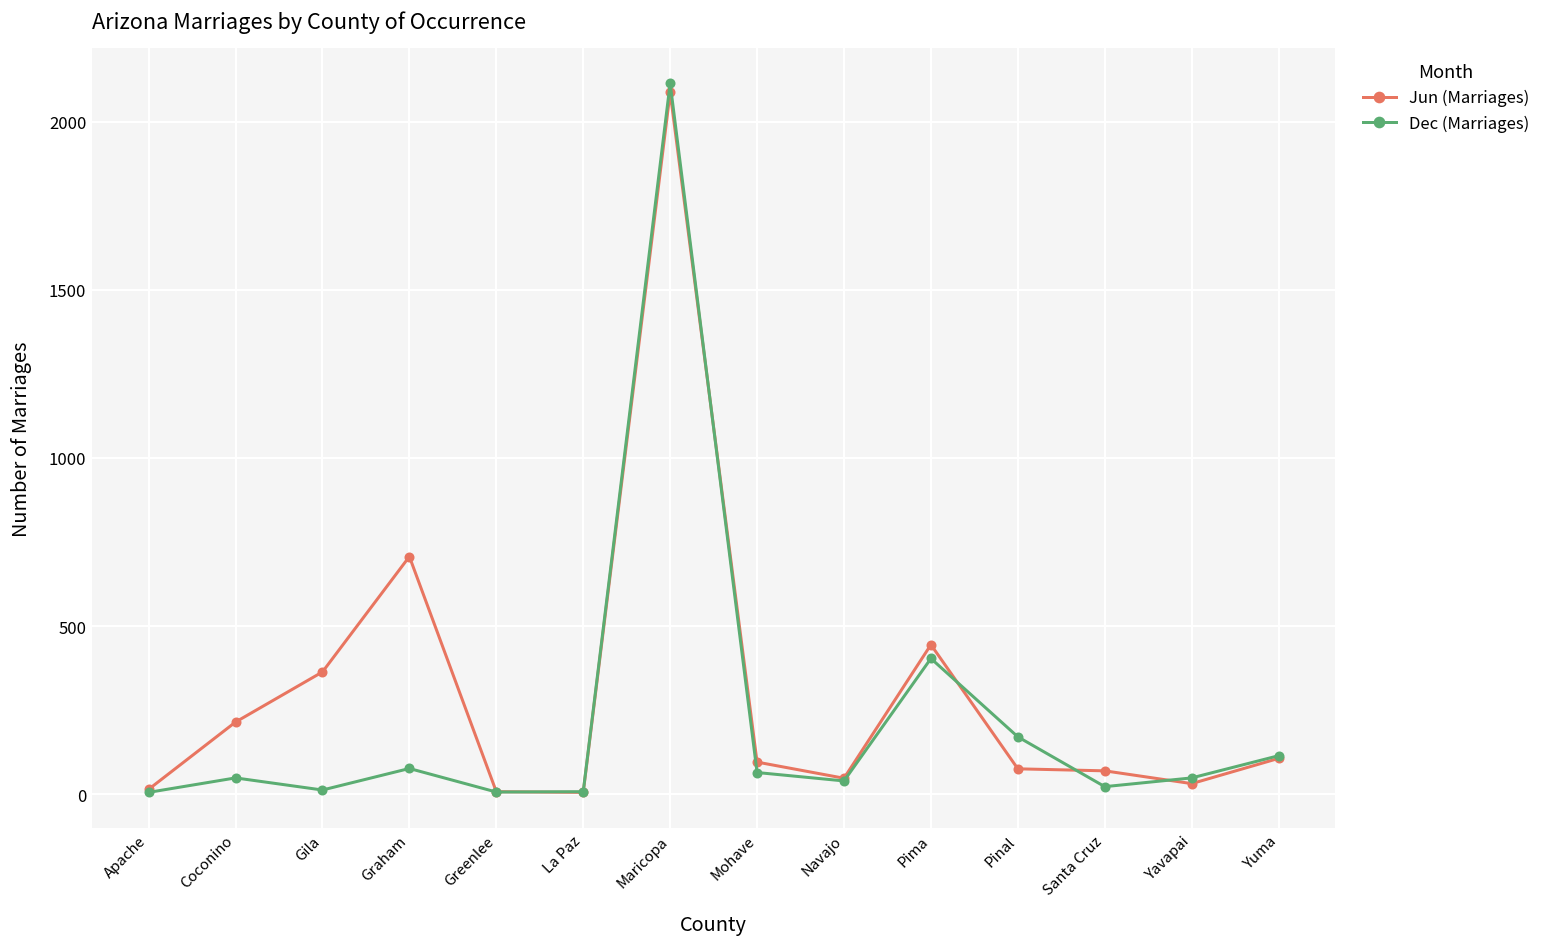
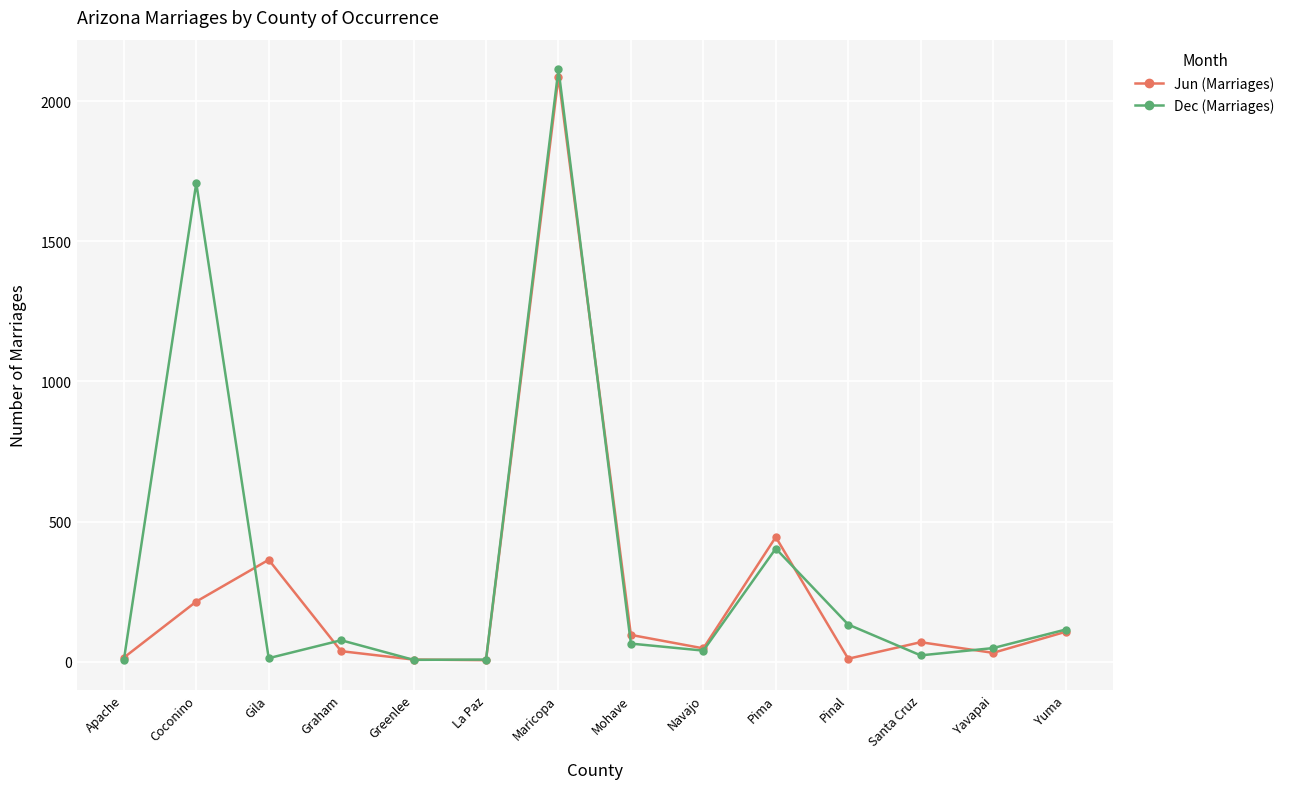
  {
    "Jun (Marriages)": {
      "Coconino": 220,
      "Gila": 360,
-     "Graham": 710,
+     "Graham": 40,
      "Maricopa": 2090,
      "Mohave": 100,
      "Pima": 450,
-     "Pinal": 80,
+     "Pinal": 10,
      "Santa Cruz": 70,
      "Yavapai": 30
    },
    "Dec (Marriages)": {
-     "Coconino": 50,
+     "Coconino": 1710,
      "Gila": 10,
      "Graham": 80,
      "Maricopa": 2110,
      "Mohave": 70,
      "Pima": 400,
-     "Pinal": 170,
+     "Pinal": 130,
      "Santa Cruz": 20,
      "Yavapai": 50
    }
  }
